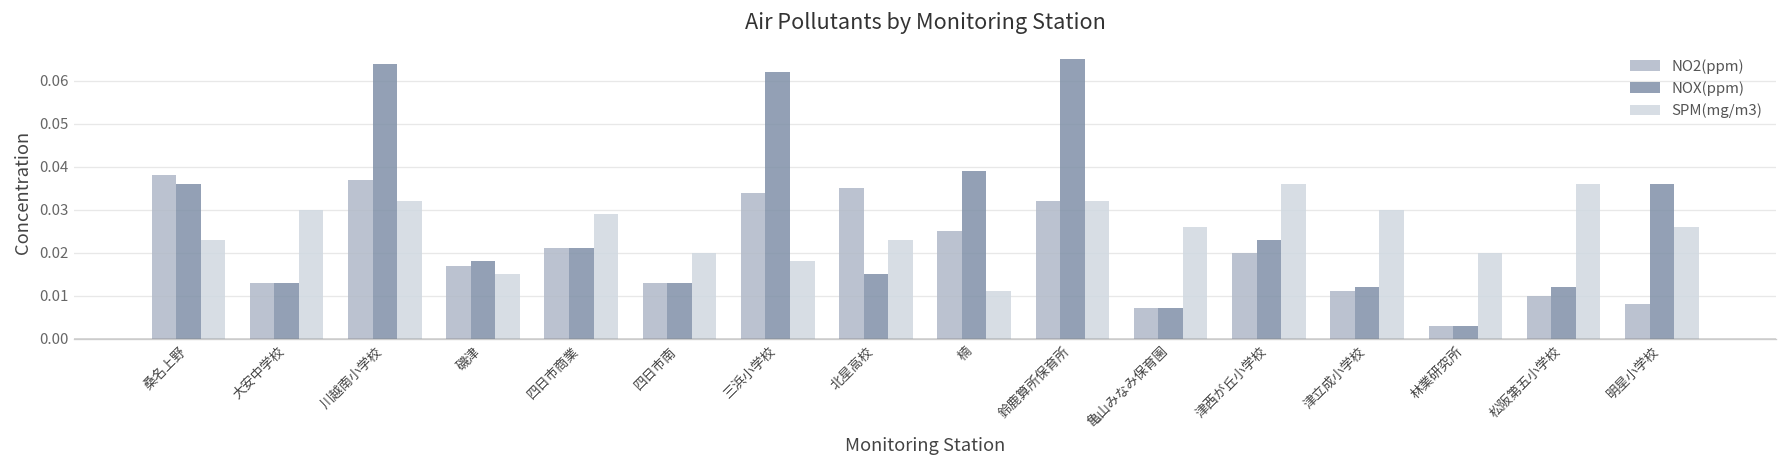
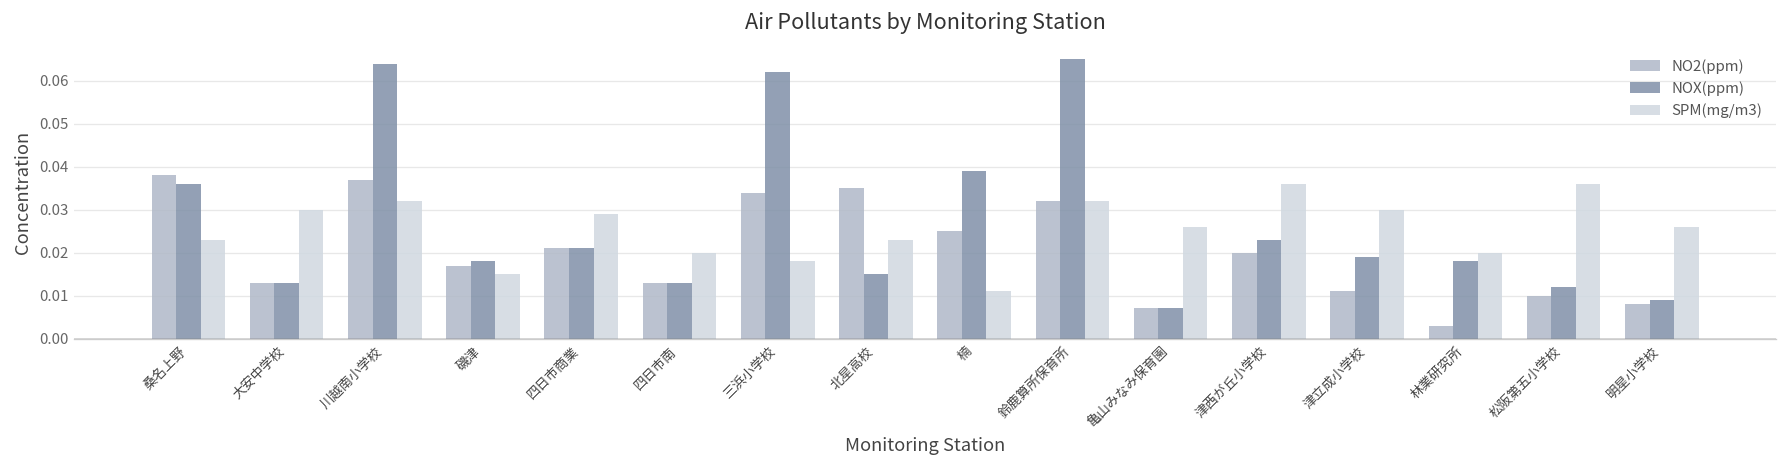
  {
    "NOX(ppm)": {
      "桑名上野": 0.036,
      "大安中学校": 0.013,
      "川越南小学校": 0.064,
      "磯津": 0.018,
      "四日市商業": 0.021,
      "四日市南": 0.013,
      "三浜小学校": 0.062,
      "北星高校": 0.015,
      "楠": 0.039,
      "鈴鹿算所保育所": 0.065,
      "亀山みなみ保育園": 0.007,
      "津西が丘小学校": 0.023,
-     "津立成小学校": 0.012,
-     "林業研究所": 0.003,
+     "津立成小学校": 0.019,
+     "林業研究所": 0.018,
      "松阪第五小学校": 0.012,
-     "明星小学校": 0.036
+     "明星小学校": 0.009
    }
  }
